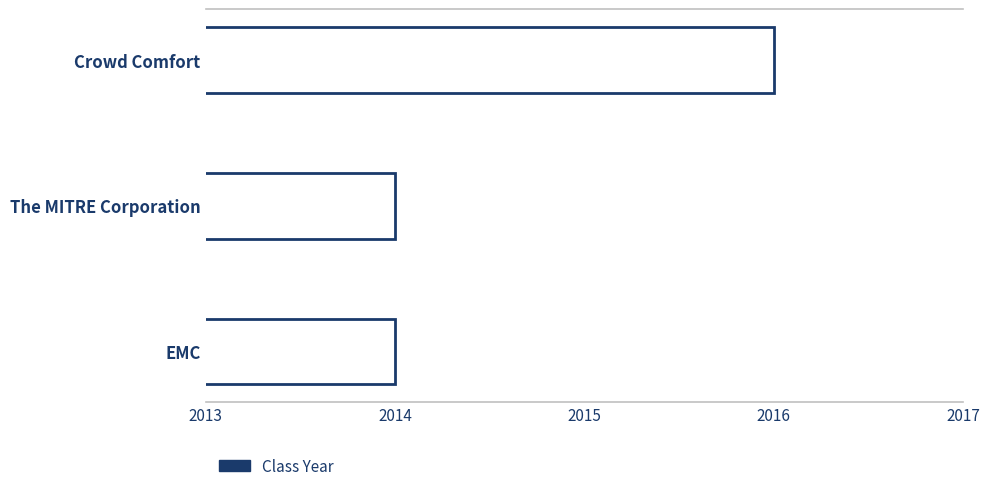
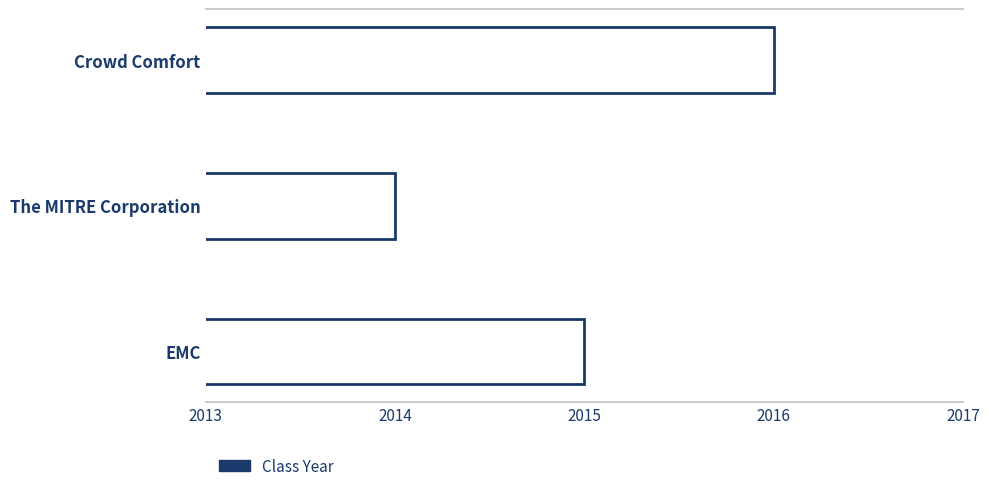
  {
    "Crowd Comfort": 2016,
    "The MITRE Corporation": 2014,
-   "EMC": 2014
+   "EMC": 2015
  }
